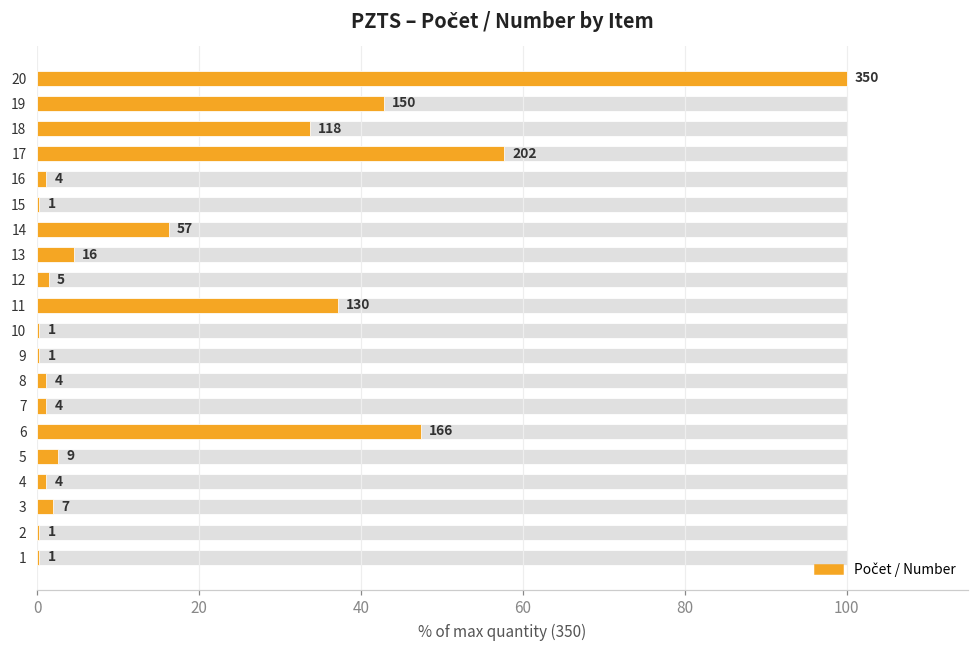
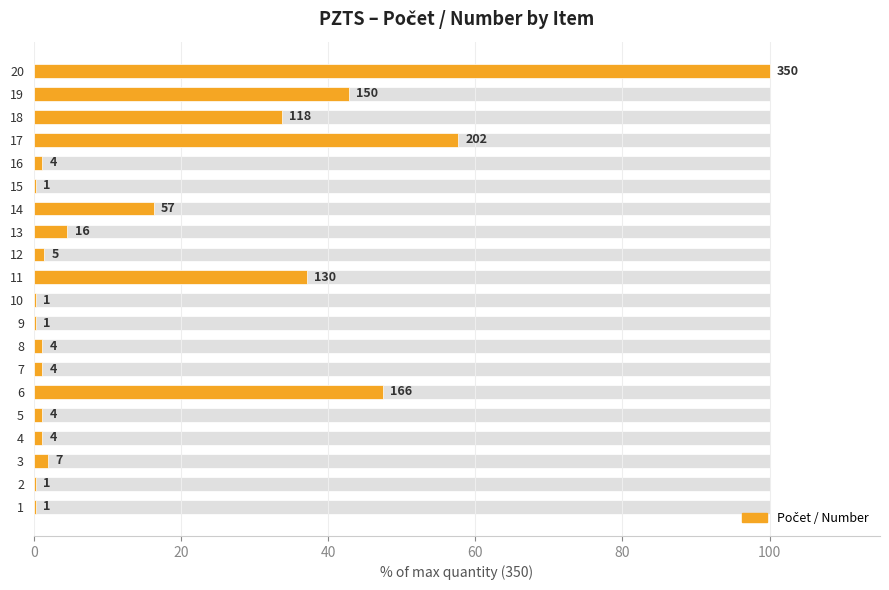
  {
    "Počet / Number": {
-     "5": 9
+     "5": 4
    }
  }
